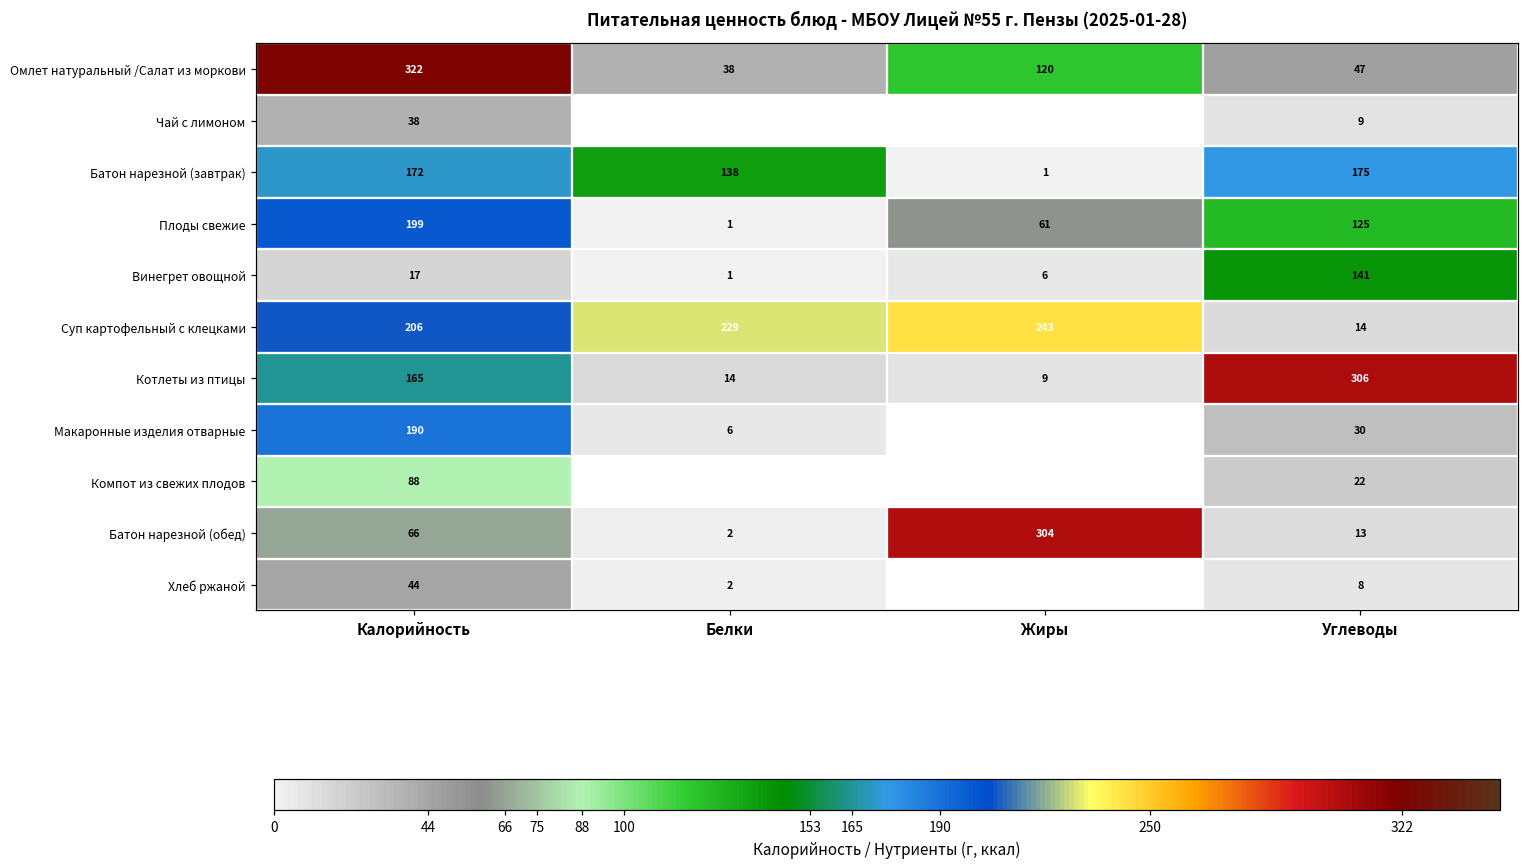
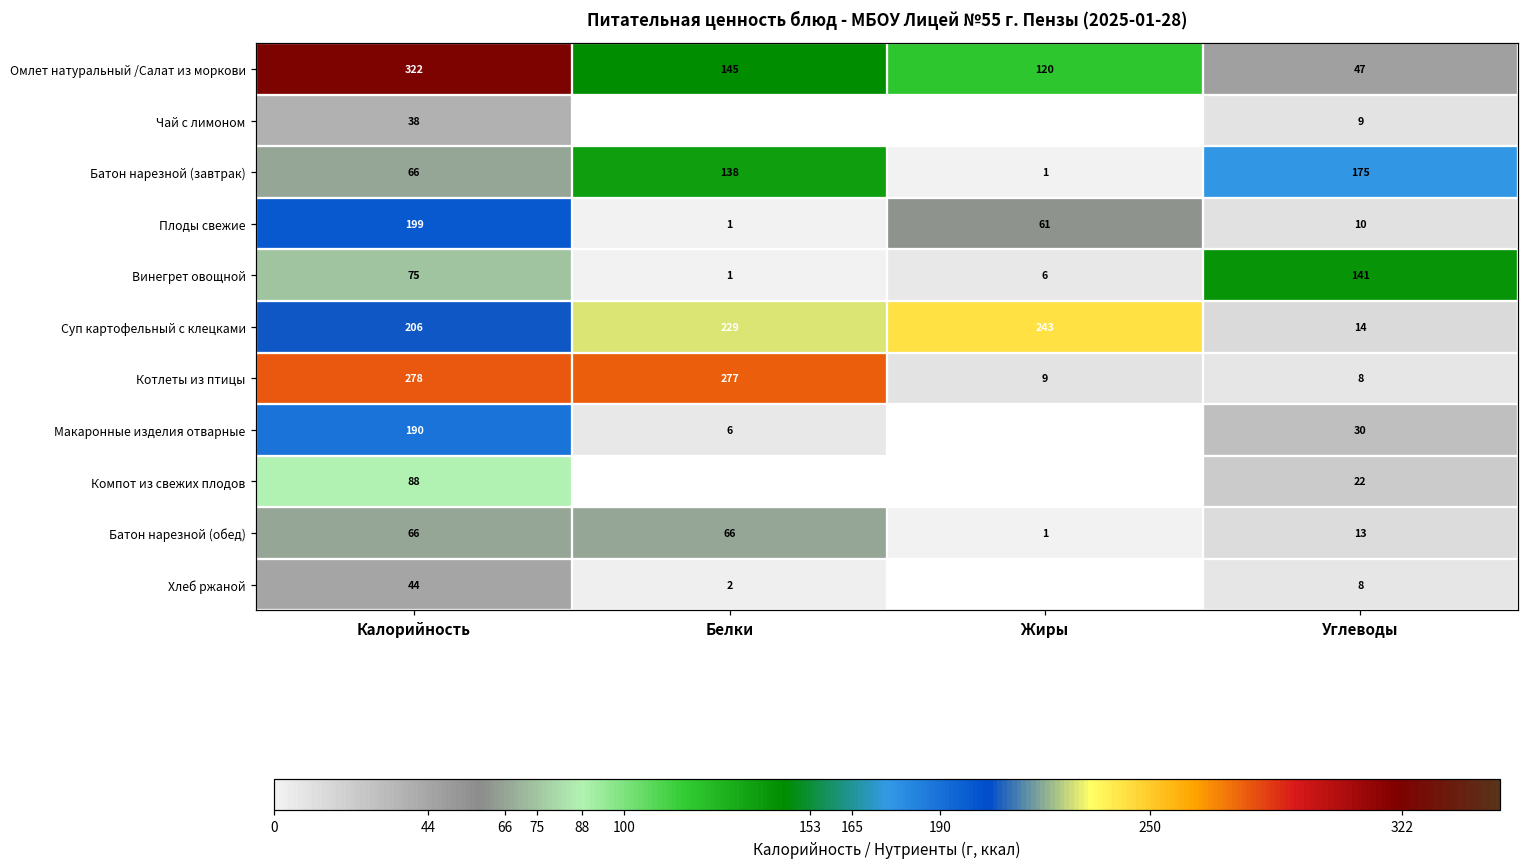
  {
    "Омлет натуральный /Салат из моркови": {
      "Калорийность": 322,
-     "Белки": 38,
+     "Белки": 145,
      "Жиры": 120,
      "Углеводы": 47
    },
    "Чай с лимоном": {
      "Калорийность": 38,
      "Углеводы": 9
    },
    "Батон нарезной (завтрак)": {
-     "Калорийность": 172,
+     "Калорийность": 66,
      "Белки": 138,
      "Жиры": 1,
      "Углеводы": 175
    },
    "Плоды свежие": {
      "Калорийность": 199,
      "Белки": 1,
      "Жиры": 61,
-     "Углеводы": 125
+     "Углеводы": 10
    },
    "Винегрет овощной": {
-     "Калорийность": 17,
+     "Калорийность": 75,
      "Белки": 1,
      "Жиры": 6,
      "Углеводы": 141
    },
    "Суп картофельный с клецками": {
      "Калорийность": 206,
      "Белки": 229,
      "Жиры": 243,
      "Углеводы": 14
    },
    "Котлеты из птицы": {
-     "Калорийность": 165,
-     "Белки": 14,
+     "Калорийность": 278,
+     "Белки": 277,
      "Жиры": 9,
-     "Углеводы": 306
+     "Углеводы": 8
    },
    "Макаронные изделия отварные": {
      "Калорийность": 190,
      "Белки": 6,
      "Углеводы": 30
    },
    "Компот из свежих плодов": {
      "Калорийность": 88,
      "Углеводы": 22
    },
    "Батон нарезной (обед)": {
      "Калорийность": 66,
-     "Белки": 2,
-     "Жиры": 304,
+     "Белки": 66,
+     "Жиры": 1,
      "Углеводы": 13
    },
    "Хлеб ржаной": {
      "Калорийность": 44,
      "Белки": 2,
      "Углеводы": 8
    }
  }
